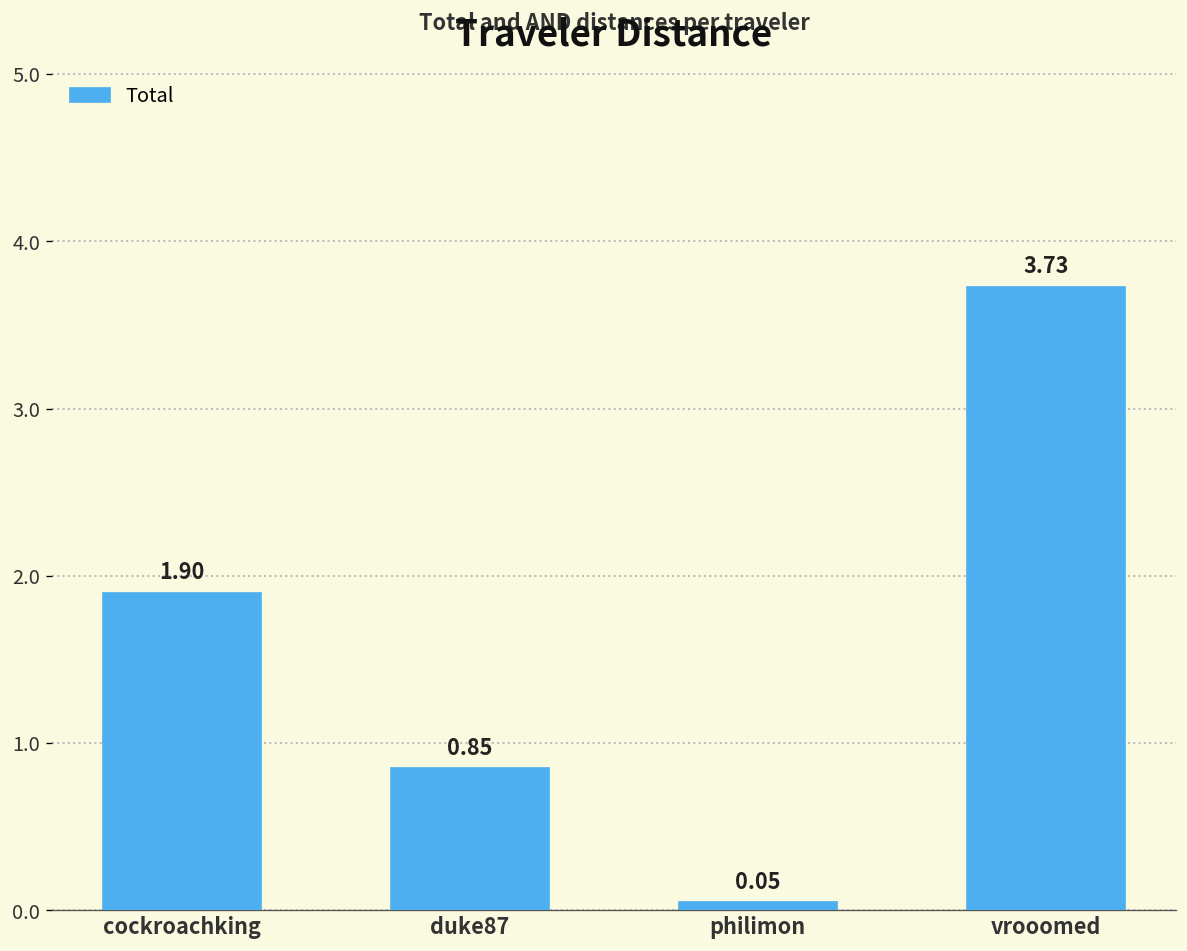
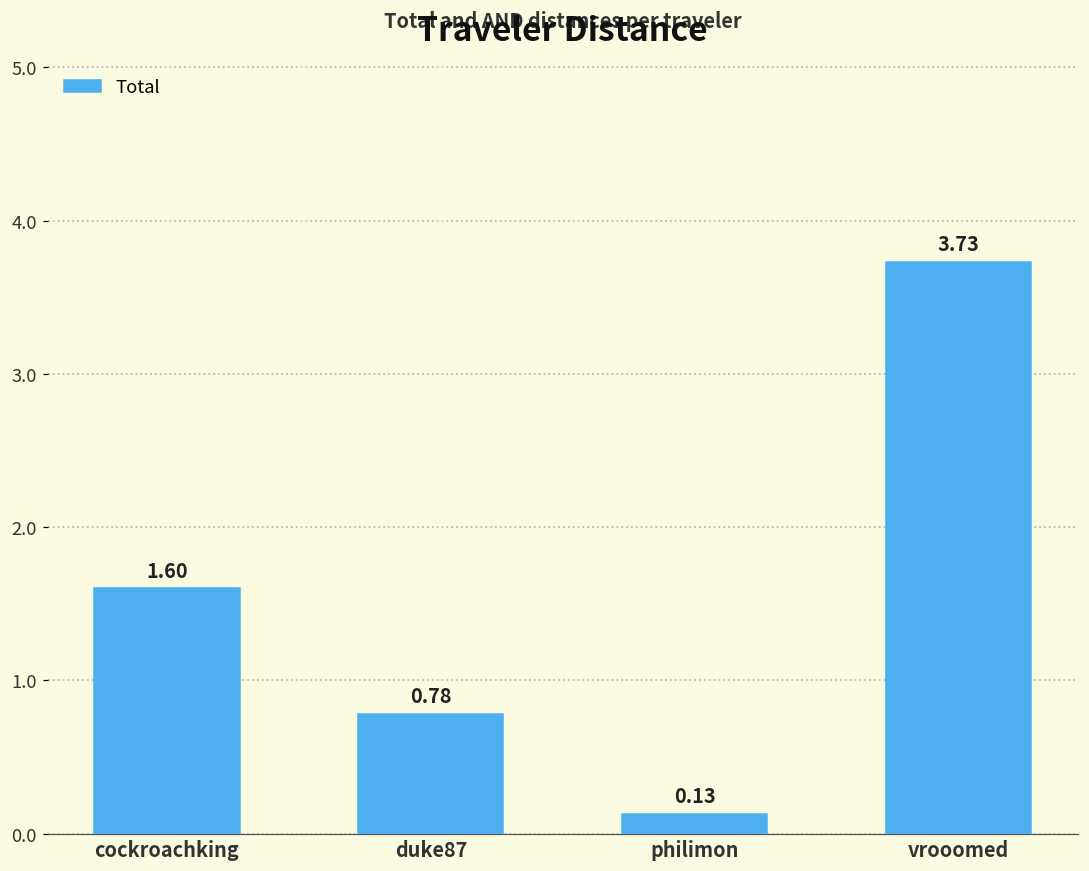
  {
-   "cockroachking": 1.90,
-   "duke87": 0.85,
-   "philimon": 0.05,
+   "cockroachking": 1.60,
+   "duke87": 0.78,
+   "philimon": 0.13,
    "vrooomed": 3.73
  }
